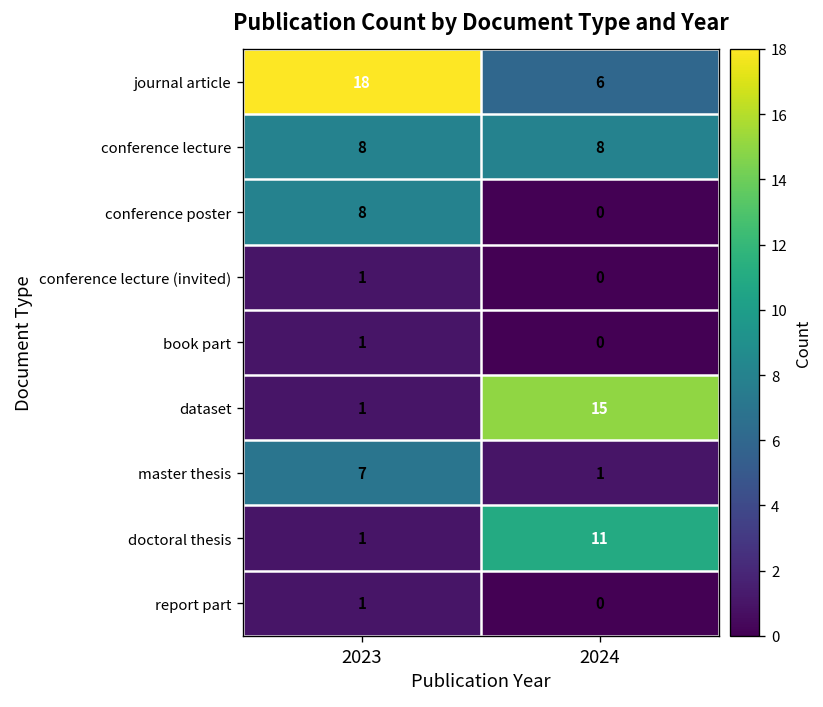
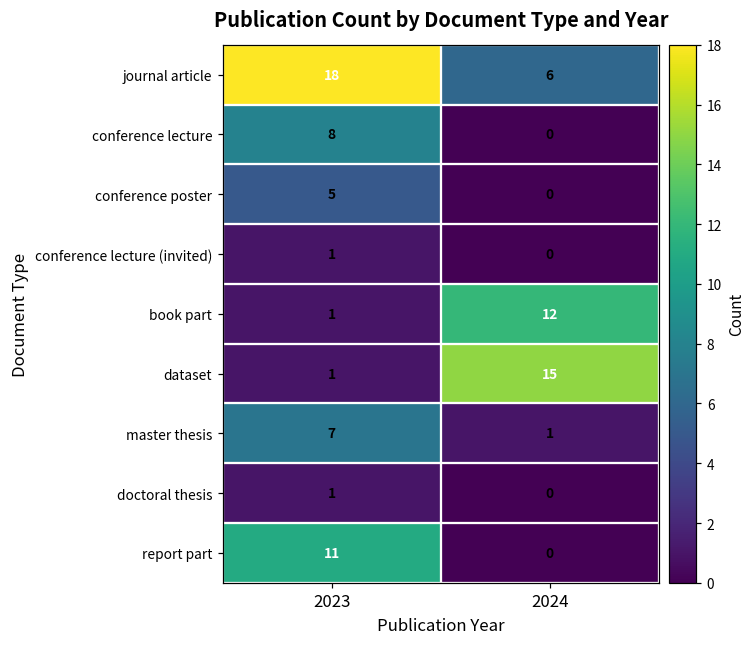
  {
    "journal article": {
      "2023": 18,
      "2024": 6
    },
    "conference lecture": {
      "2023": 8,
-     "2024": 8
+     "2024": 0
    },
    "conference poster": {
-     "2023": 8,
+     "2023": 5,
      "2024": 0
    },
    "conference lecture (invited)": {
      "2023": 1,
      "2024": 0
    },
    "book part": {
      "2023": 1,
-     "2024": 0
+     "2024": 12
    },
    "dataset": {
      "2023": 1,
      "2024": 15
    },
    "master thesis": {
      "2023": 7,
      "2024": 1
    },
    "doctoral thesis": {
      "2023": 1,
-     "2024": 11
+     "2024": 0
    },
    "report part": {
-     "2023": 1,
+     "2023": 11,
      "2024": 0
    }
  }
